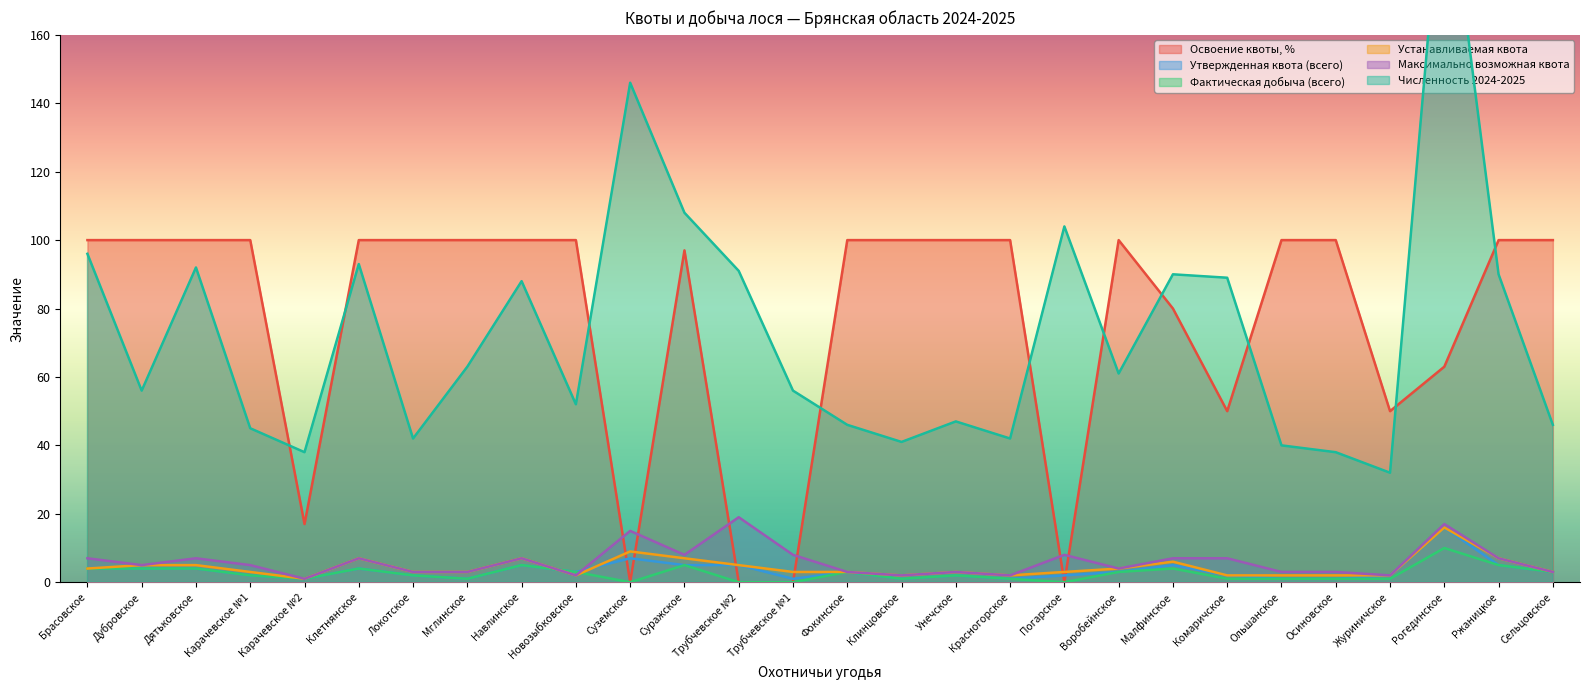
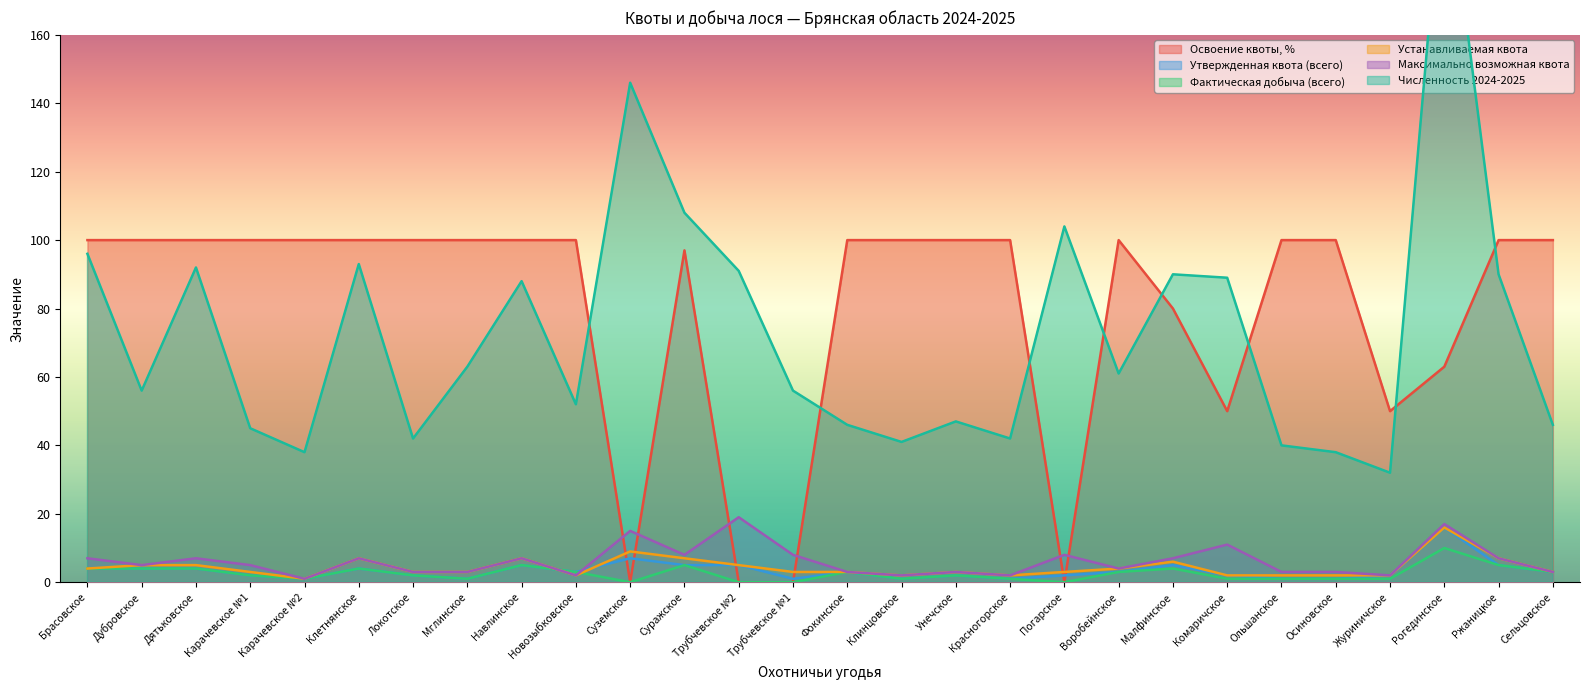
  {
    "Освоение квоты, %": {
      "Брасовское": 100,
      "Дубровское": 100,
      "Дятьковское": 100,
      "Карачевское №1": 100,
-     "Карачевское №2": 17,
+     "Карачевское №2": 100,
      "Клетнянское": 100,
      "Локотское": 100,
      "Мглинское": 100,
      "Навлинское": 100,
      "Новозыбковское": 100,
      "Суражское": 97,
      "Фокинское": 100,
      "Клинцовское": 100,
      "Унечское": 100,
      "Красногорское": 100,
      "Воробейнское": 100,
      "Малфинское": 80,
      "Комаричское": 50,
      "Ольшанское": 100,
      "Осиновское": 100,
      "Журиничское": 50,
      "Рогединское": 63,
      "Ржаницкое": 100,
      "Сельцовское": 100
    },
    "Устанавливаемая квота": {
      "Дятьковское": 5,
      "Карачевское №1": 3,
      "Суземское": 9,
      "Суражское": 7,
      "Трубчевское №1": 3,
      "Погарское": 3,
      "Малфинское": 6,
      "Ольшанское": 2,
      "Осиновское": 2
    },
    "Максимально возможная квота": {
      "Брасовское": 7,
      "Дятьковское": 7,
      "Карачевское №1": 5,
      "Суземское": 15,
      "Суражское": 8,
      "Трубчевское №2": 19,
      "Трубчевское №1": 8,
      "Погарское": 8,
      "Малфинское": 7,
-     "Комаричское": 7,
+     "Комаричское": 11,
      "Ольшанское": 3,
      "Осиновское": 3,
      "Рогединское": 17
    }
  }
